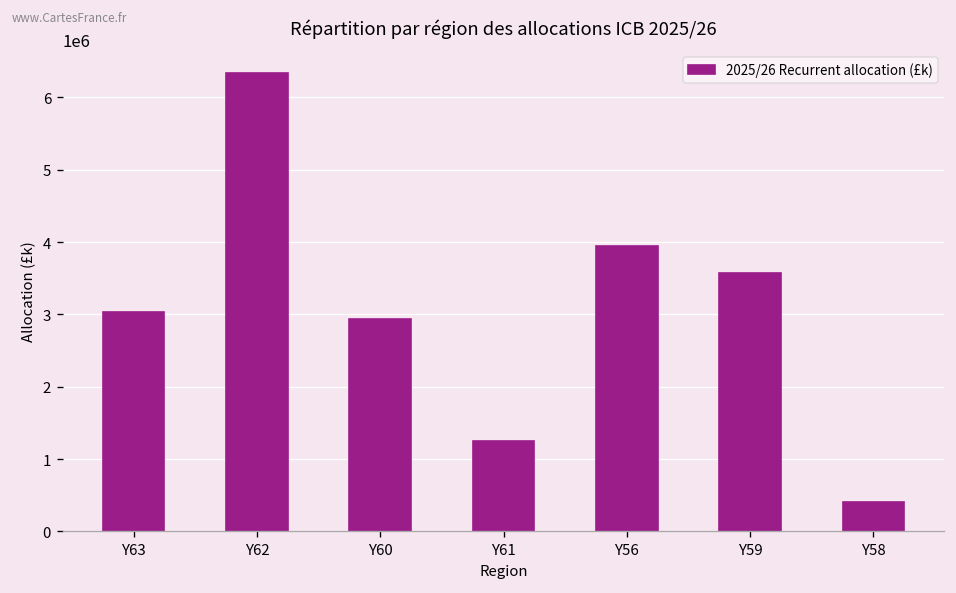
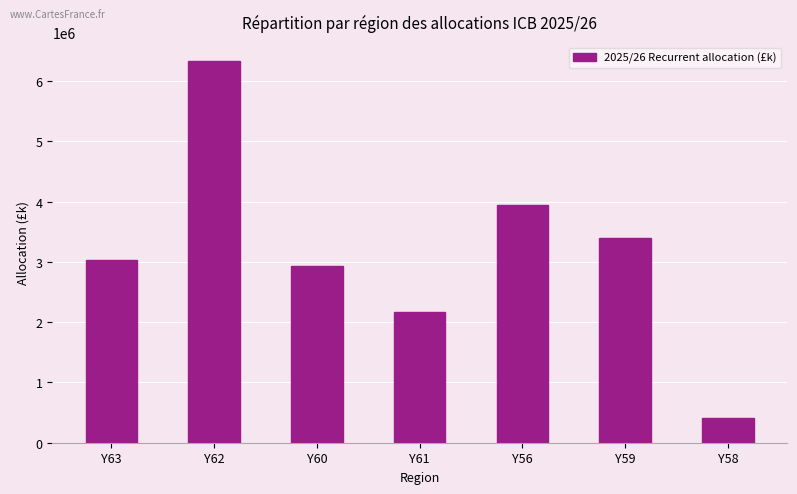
  {
    "Y63": 3000000,
    "Y62": 6300000,
    "Y60": 2900000,
-   "Y61": 1200000,
+   "Y61": 2200000,
    "Y56": 3900000,
-   "Y59": 3600000,
+   "Y59": 3400000,
    "Y58": 400000
  }
